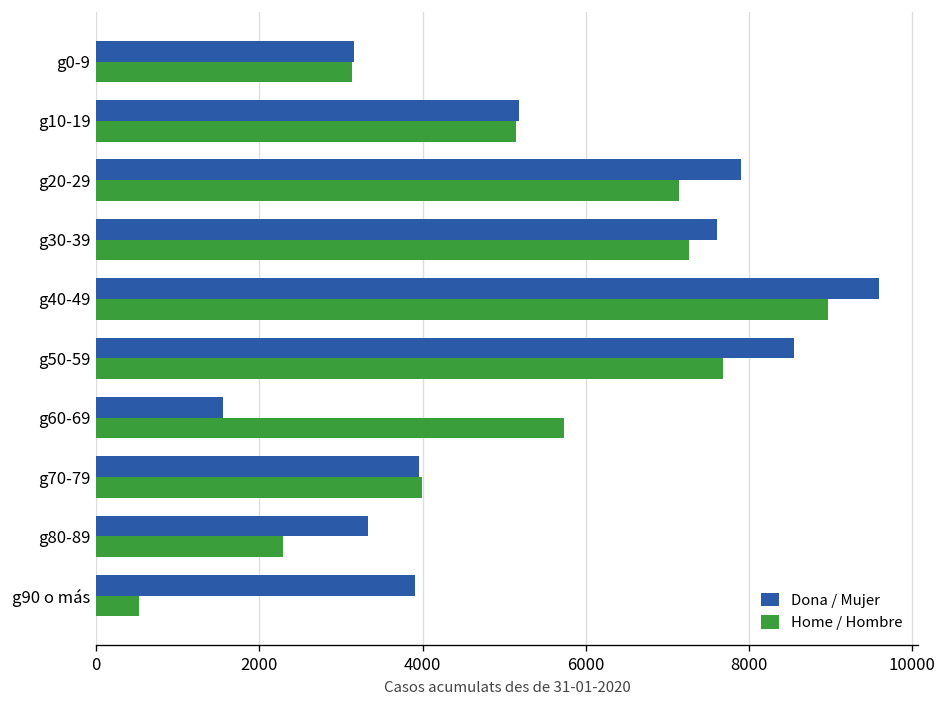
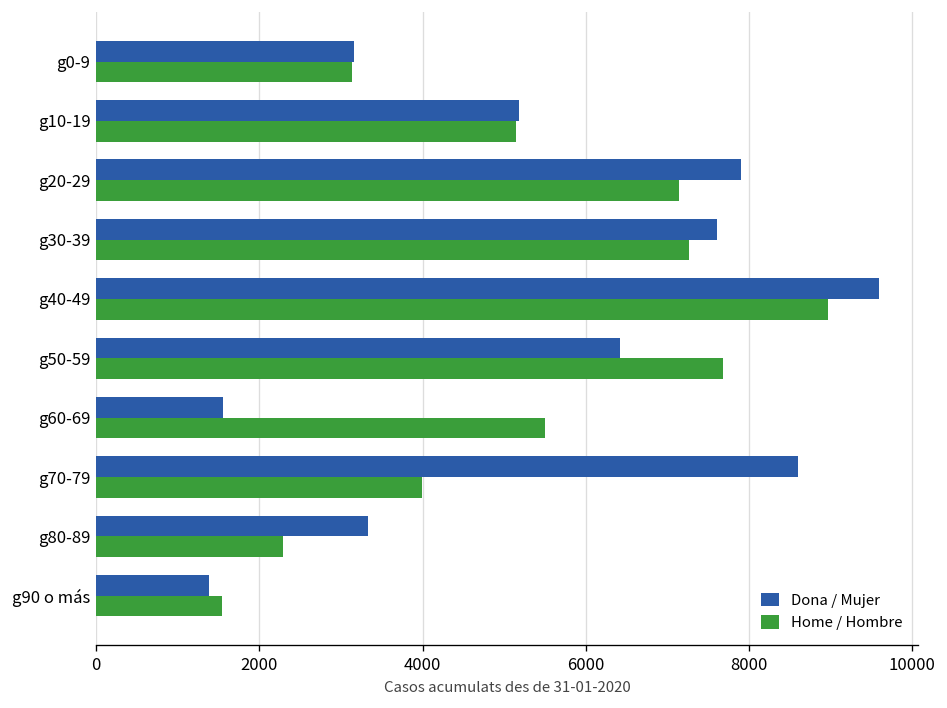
  {
    "Dona / Mujer": {
      "g0-9": 3200,
      "g10-19": 5200,
      "g20-29": 7900,
      "g30-39": 7600,
      "g40-49": 9600,
-     "g50-59": 8500,
+     "g50-59": 6400,
      "g60-69": 1600,
-     "g70-79": 4000,
+     "g70-79": 8600,
      "g80-89": 3300,
-     "g90 o más": 3900
+     "g90 o más": 1400
    },
    "Home / Hombre": {
      "g0-9": 3100,
      "g10-19": 5100,
      "g20-29": 7100,
      "g30-39": 7300,
      "g40-49": 9000,
      "g50-59": 7700,
-     "g60-69": 5700,
+     "g60-69": 5500,
      "g70-79": 4000,
      "g80-89": 2300,
-     "g90 o más": 500
+     "g90 o más": 1500
    }
  }
